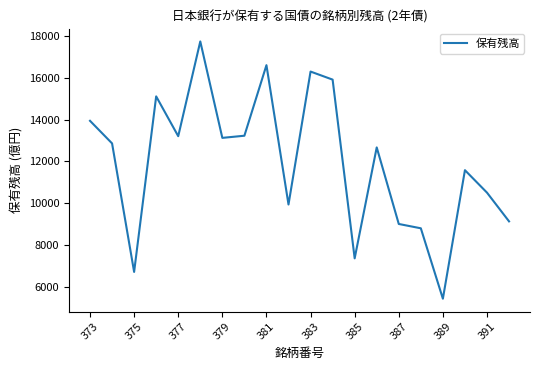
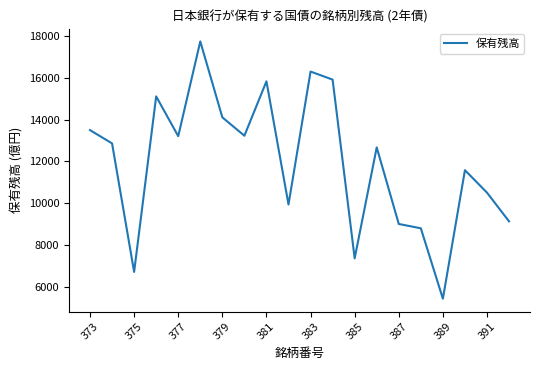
  {
-   "373": 13900,
+   "373": 13500,
    "375": 6700,
    "377": 13200,
-   "379": 13100,
-   "381": 16600,
+   "379": 14100,
+   "381": 15800,
    "383": 16300,
    "385": 7400,
    "387": 9000,
    "389": 5400,
    "391": 10500
  }
